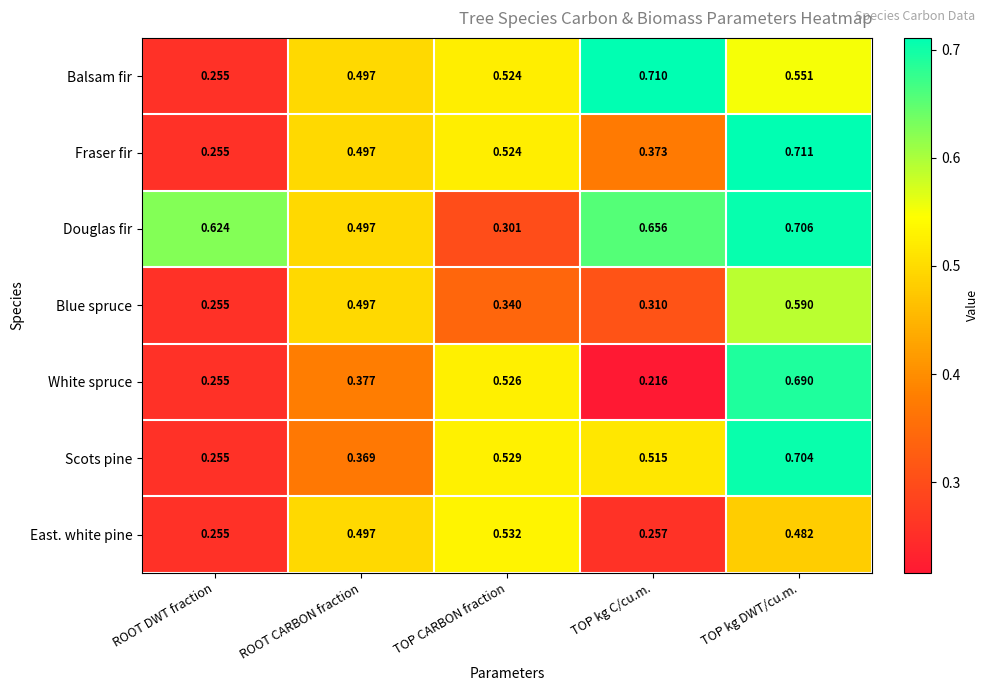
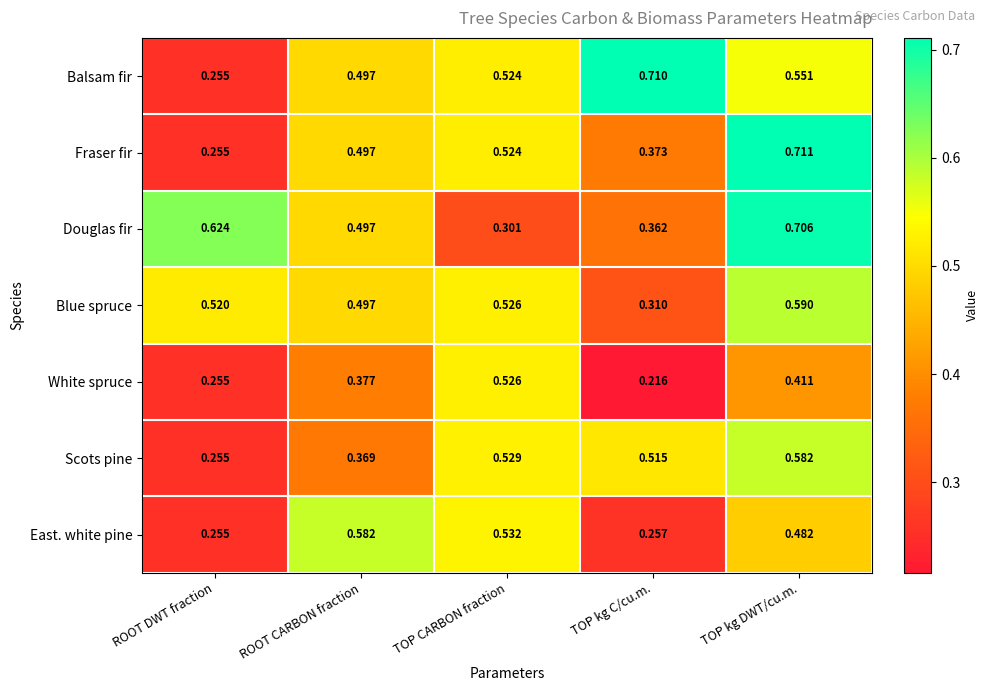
  {
    "Balsam fir": {
      "ROOT DWT fraction": 0.255,
      "ROOT CARBON fraction": 0.497,
      "TOP CARBON fraction": 0.524,
      "TOP kg C/cu.m.": 0.710,
      "TOP kg DWT/cu.m.": 0.551
    },
    "Fraser fir": {
      "ROOT DWT fraction": 0.255,
      "ROOT CARBON fraction": 0.497,
      "TOP CARBON fraction": 0.524,
      "TOP kg C/cu.m.": 0.373,
      "TOP kg DWT/cu.m.": 0.711
    },
    "Douglas fir": {
      "ROOT DWT fraction": 0.624,
      "ROOT CARBON fraction": 0.497,
      "TOP CARBON fraction": 0.301,
-     "TOP kg C/cu.m.": 0.656,
+     "TOP kg C/cu.m.": 0.362,
      "TOP kg DWT/cu.m.": 0.706
    },
    "Blue spruce": {
-     "ROOT DWT fraction": 0.255,
+     "ROOT DWT fraction": 0.520,
      "ROOT CARBON fraction": 0.497,
-     "TOP CARBON fraction": 0.340,
+     "TOP CARBON fraction": 0.526,
      "TOP kg C/cu.m.": 0.310,
      "TOP kg DWT/cu.m.": 0.590
    },
    "White spruce": {
      "ROOT DWT fraction": 0.255,
      "ROOT CARBON fraction": 0.377,
      "TOP CARBON fraction": 0.526,
      "TOP kg C/cu.m.": 0.216,
-     "TOP kg DWT/cu.m.": 0.690
+     "TOP kg DWT/cu.m.": 0.411
    },
    "Scots pine": {
      "ROOT DWT fraction": 0.255,
      "ROOT CARBON fraction": 0.369,
      "TOP CARBON fraction": 0.529,
      "TOP kg C/cu.m.": 0.515,
-     "TOP kg DWT/cu.m.": 0.704
+     "TOP kg DWT/cu.m.": 0.582
    },
    "East. white pine": {
      "ROOT DWT fraction": 0.255,
-     "ROOT CARBON fraction": 0.497,
+     "ROOT CARBON fraction": 0.582,
      "TOP CARBON fraction": 0.532,
      "TOP kg C/cu.m.": 0.257,
      "TOP kg DWT/cu.m.": 0.482
    }
  }
